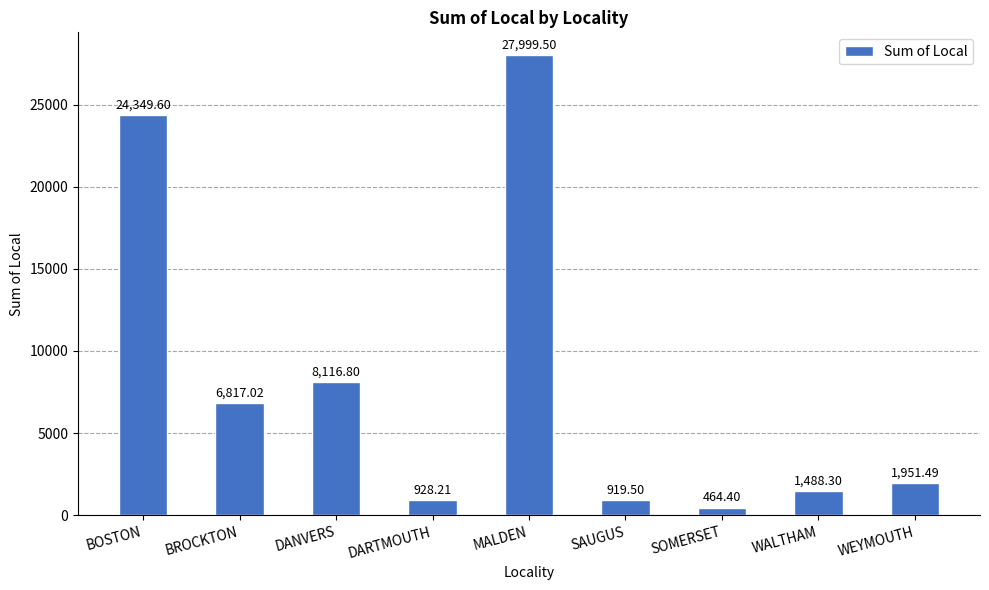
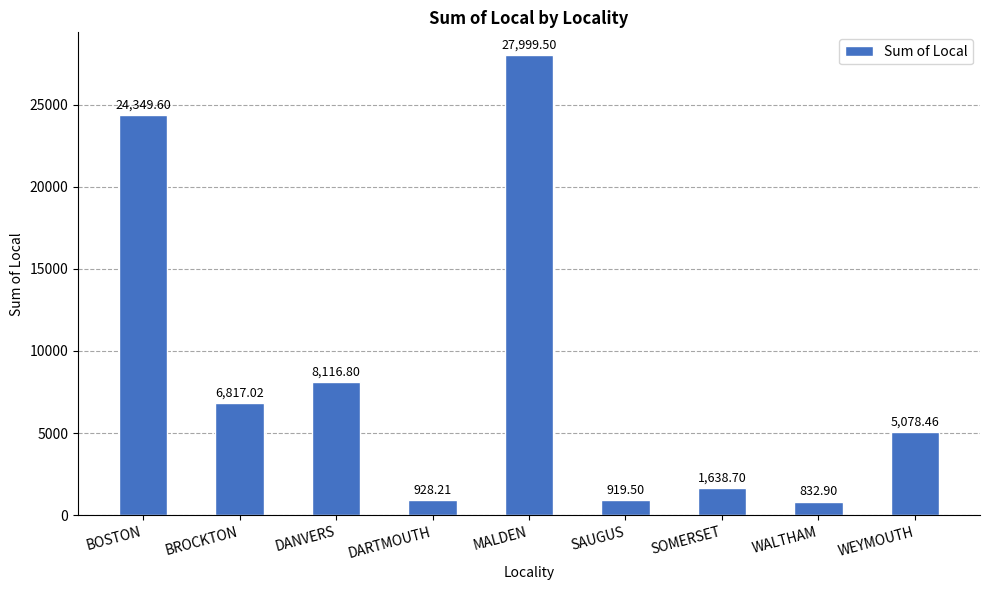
  {
    "BOSTON": "24,349.60",
    "BROCKTON": "6,817.02",
    "DANVERS": "8,116.80",
    "DARTMOUTH": "928.21",
    "MALDEN": "27,999.50",
    "SAUGUS": "919.50",
-   "SOMERSET": "464.40",
-   "WALTHAM": "1,488.30",
-   "WEYMOUTH": "1,951.49"
+   "SOMERSET": "1,638.70",
+   "WALTHAM": "832.90",
+   "WEYMOUTH": "5,078.46"
  }
